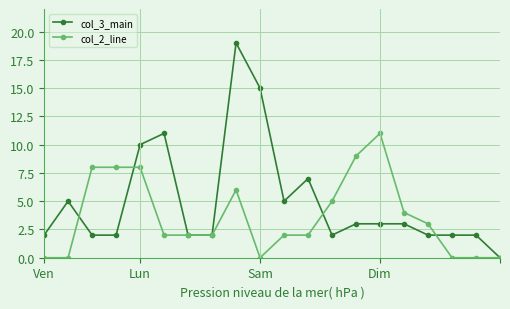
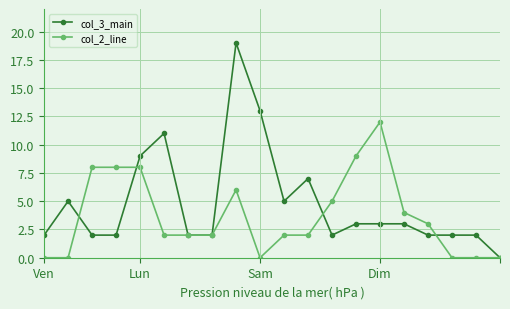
  {
    "col_3_main": {
      "Ven": 2,
-     "Lun": 10,
-     "Sam": 15,
+     "Lun": 9,
+     "Sam": 13,
      "Dim": 3
    },
    "col_2_line": {
      "Ven": 0,
      "Lun": 8,
      "Sam": 0,
-     "Dim": 11
+     "Dim": 12
    }
  }
